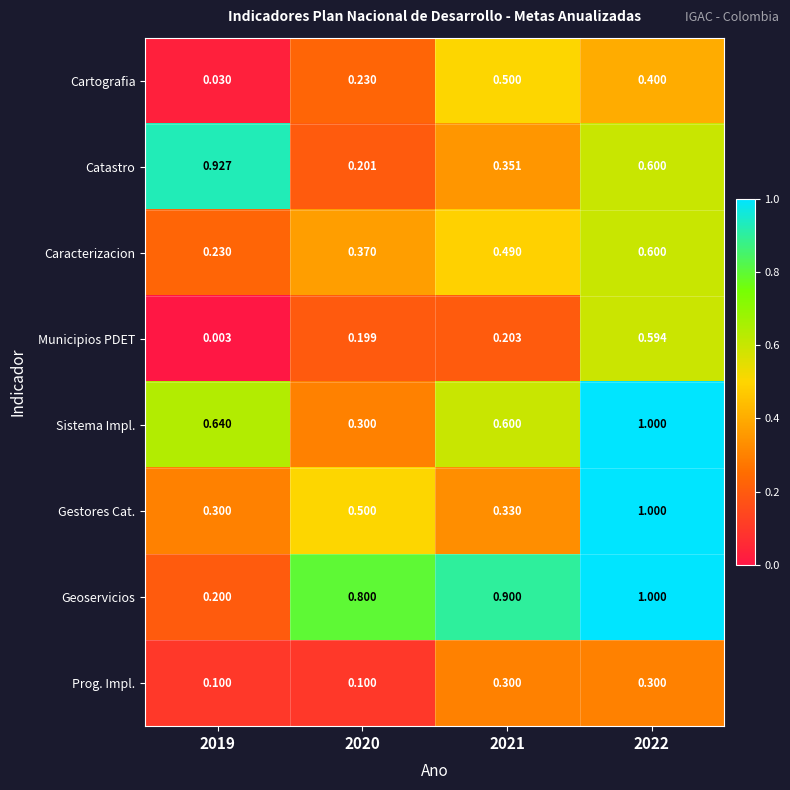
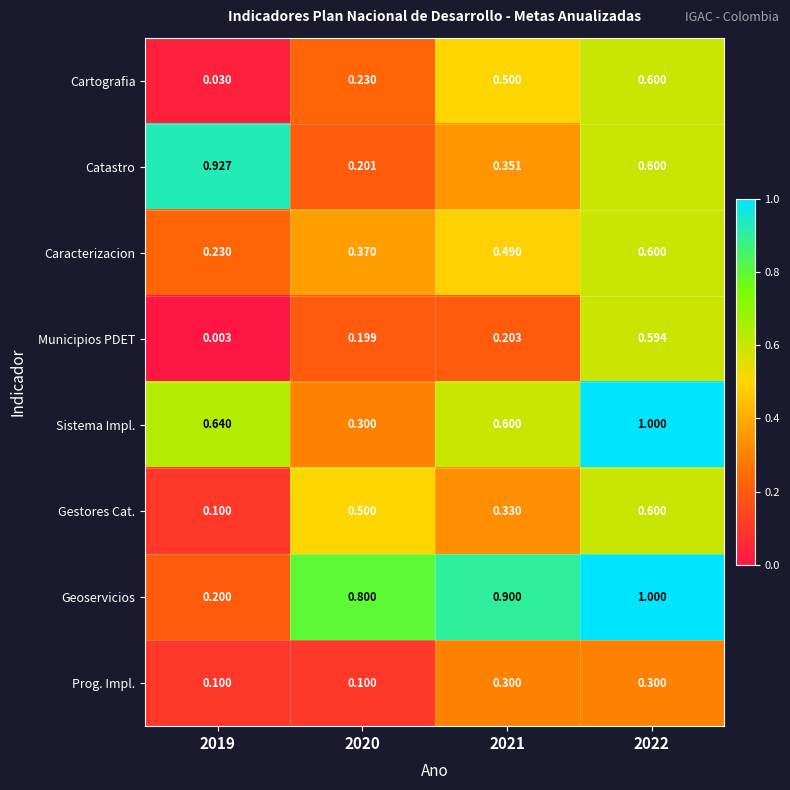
  {
    "Cartografia": {
      "2019": 0.030,
      "2020": 0.230,
      "2021": 0.500,
-     "2022": 0.400
+     "2022": 0.600
    },
    "Catastro": {
      "2019": 0.927,
      "2020": 0.201,
      "2021": 0.351,
      "2022": 0.600
    },
    "Caracterizacion": {
      "2019": 0.230,
      "2020": 0.370,
      "2021": 0.490,
      "2022": 0.600
    },
    "Municipios PDET": {
      "2019": 0.003,
      "2020": 0.199,
      "2021": 0.203,
      "2022": 0.594
    },
    "Sistema Impl.": {
      "2019": 0.640,
      "2020": 0.300,
      "2021": 0.600,
      "2022": 1.000
    },
    "Gestores Cat.": {
-     "2019": 0.300,
+     "2019": 0.100,
      "2020": 0.500,
      "2021": 0.330,
-     "2022": 1.000
+     "2022": 0.600
    },
    "Geoservicios": {
      "2019": 0.200,
      "2020": 0.800,
      "2021": 0.900,
      "2022": 1.000
    },
    "Prog. Impl.": {
      "2019": 0.100,
      "2020": 0.100,
      "2021": 0.300,
      "2022": 0.300
    }
  }
